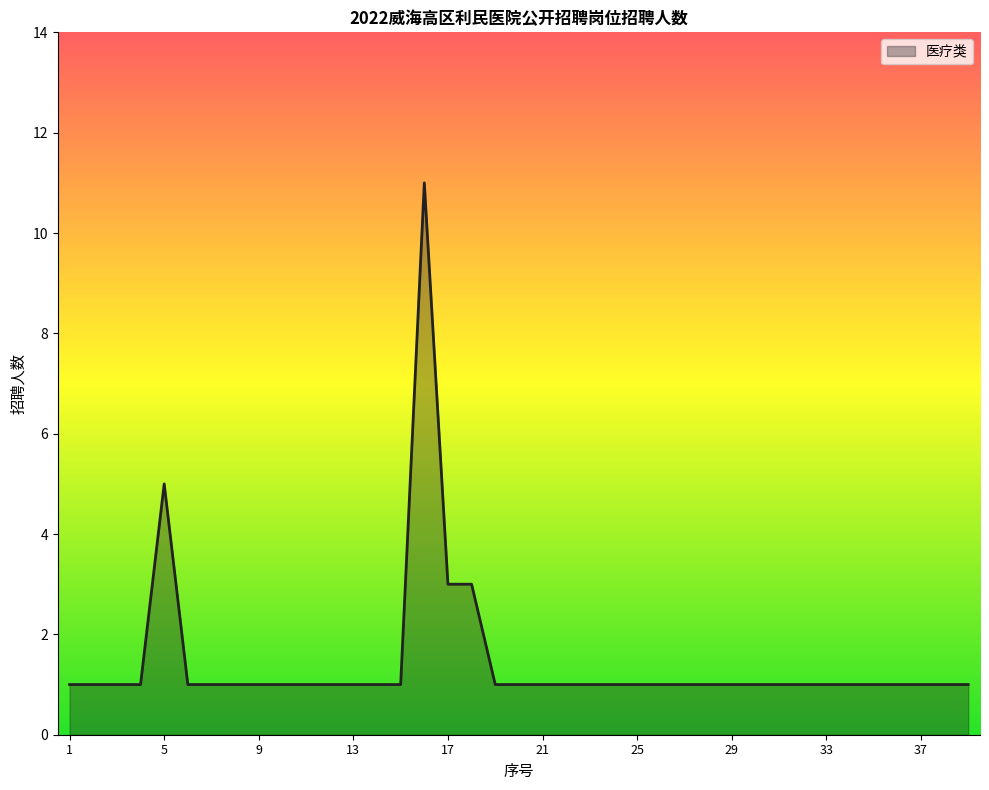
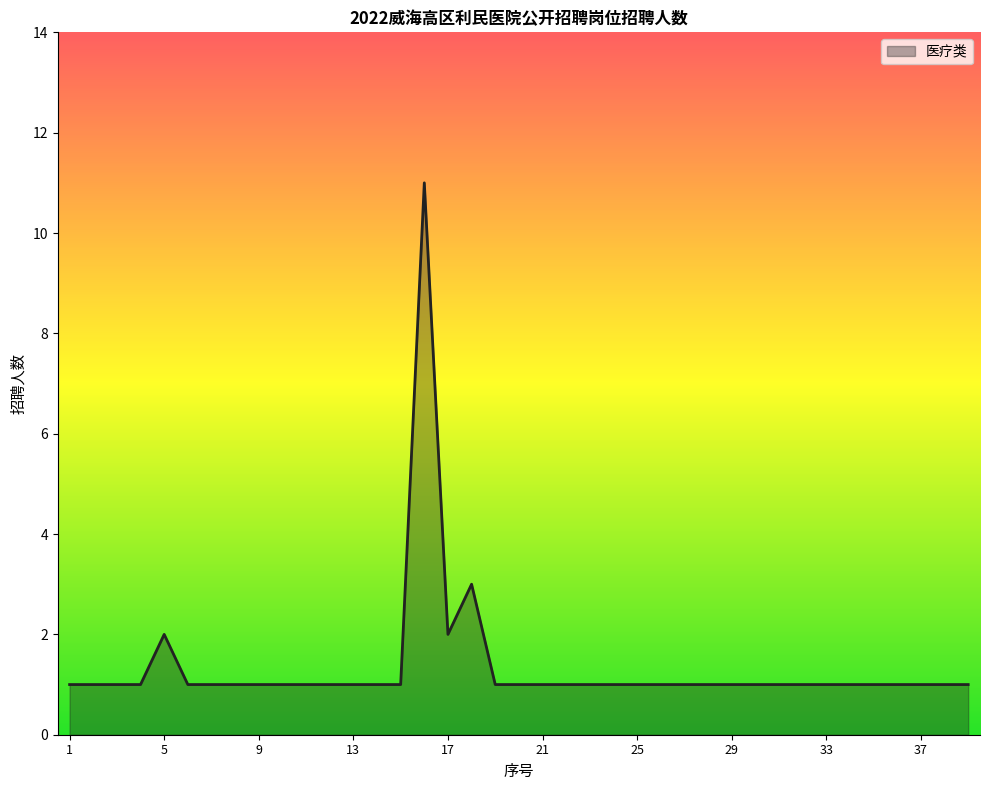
  {
    "1": 1,
-   "5": 5,
+   "5": 2,
    "9": 1,
    "13": 1,
-   "17": 3,
+   "17": 2,
    "21": 1,
    "25": 1,
    "29": 1,
    "33": 1,
    "37": 1
  }
